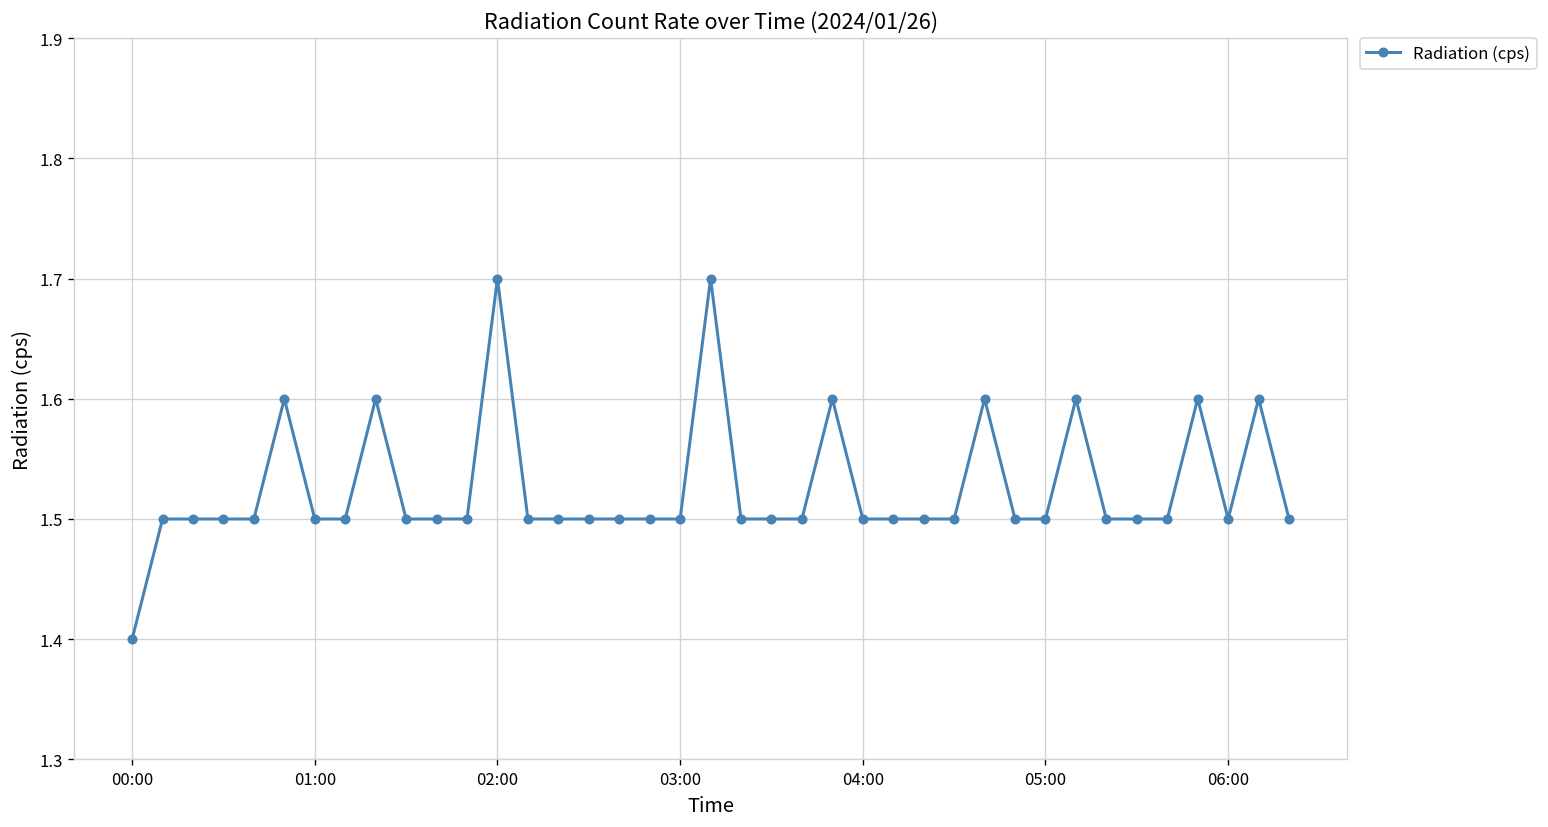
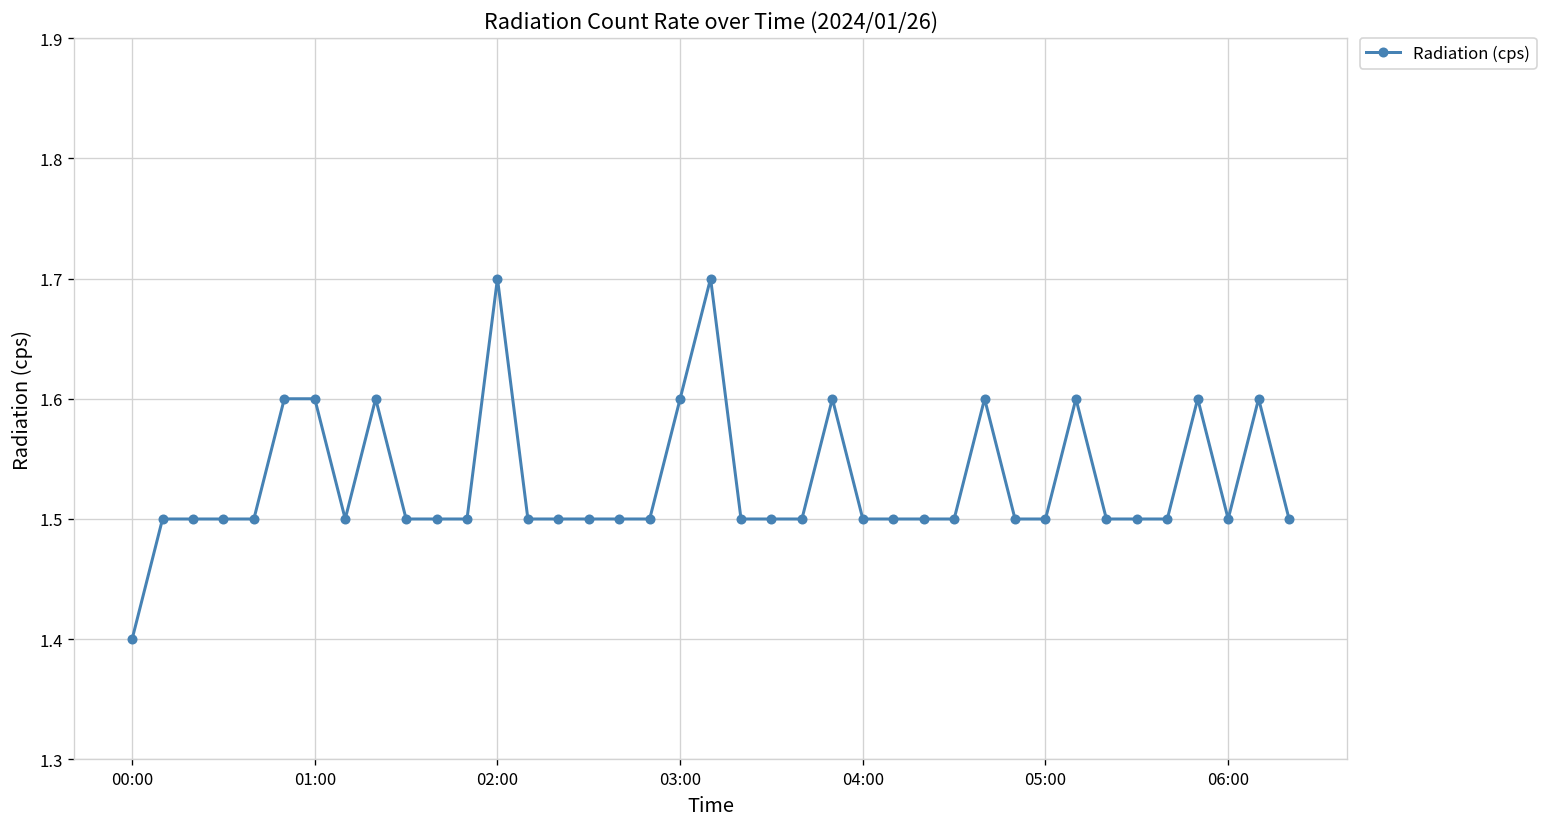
  {
    "00:00": 1.4,
-   "01:00": 1.5,
+   "01:00": 1.6,
    "02:00": 1.7,
-   "03:00": 1.5,
+   "03:00": 1.6,
    "04:00": 1.5,
    "05:00": 1.5,
    "06:00": 1.5
  }
